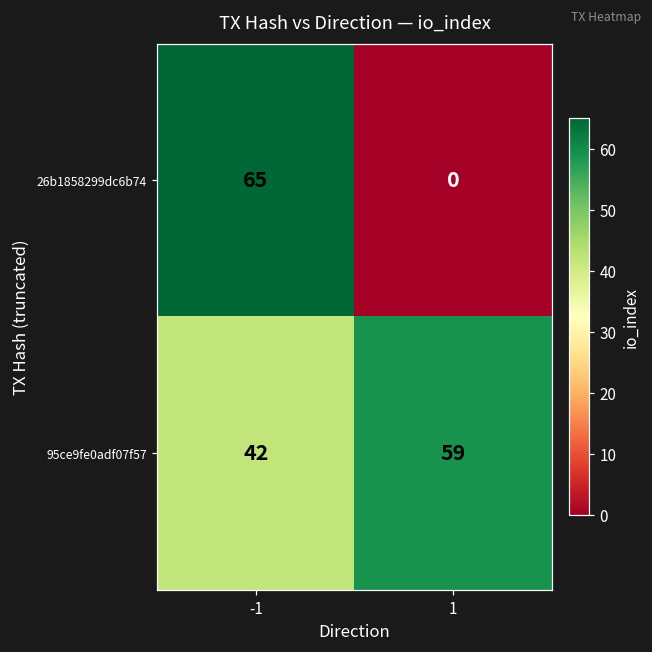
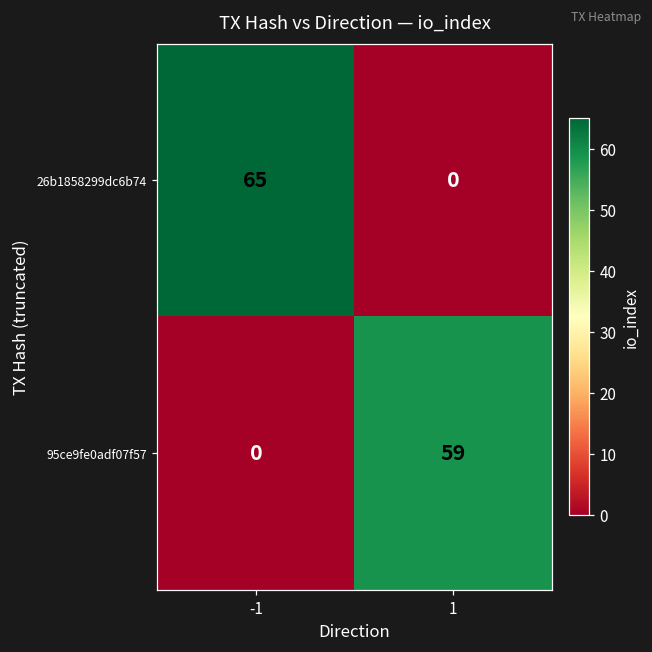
  {
    "26b1858299dc6b74": {
      "-1": 65,
      "1": 0
    },
    "95ce9fe0adf07f57": {
-     "-1": 42,
+     "-1": 0,
      "1": 59
    }
  }
